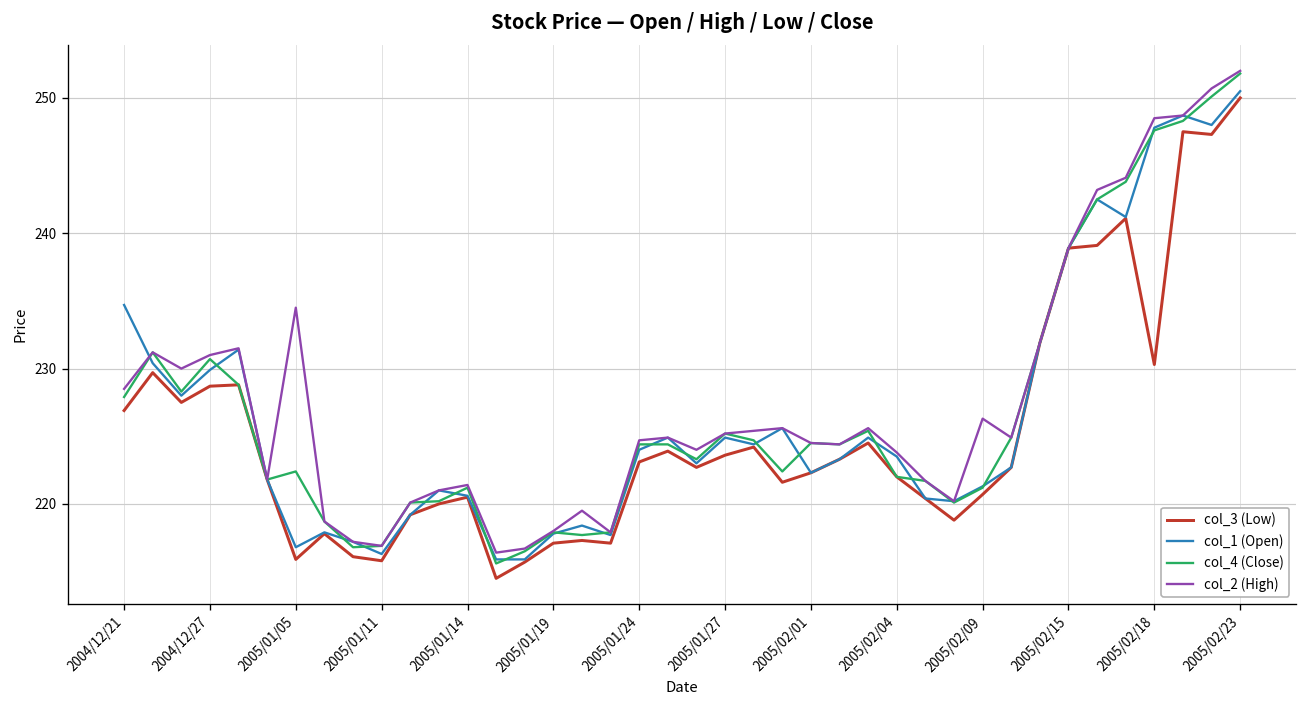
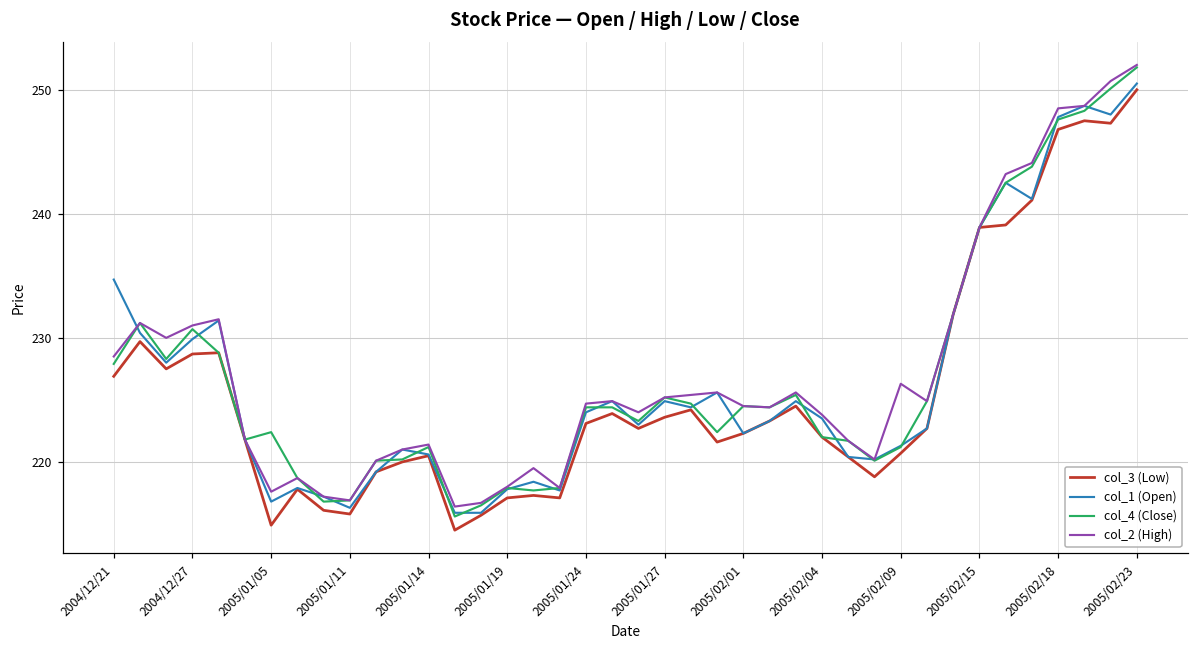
  {
    "col_3 (Low)": {
      "2004/12/21": 226.9,
      "2004/12/27": 228.7,
-     "2005/01/05": 215.9,
+     "2005/01/05": 214.9,
      "2005/01/11": 215.8,
      "2005/01/19": 217.1,
      "2005/01/24": 223.1,
      "2005/01/27": 223.6,
      "2005/02/09": 220.7,
-     "2005/02/18": 230.3,
+     "2005/02/18": 246.8,
      "2005/02/23": 250.0
    },
    "col_1 (Open)": {
      "2004/12/21": 234.7,
      "2004/12/27": 229.9,
      "2005/01/05": 216.8,
      "2005/01/11": 216.3,
      "2005/01/24": 224.0,
      "2005/01/27": 224.9,
      "2005/02/04": 223.5,
      "2005/02/23": 250.5
    },
    "col_4 (Close)": {
      "2004/12/21": 227.9,
      "2004/12/27": 230.7,
      "2005/01/05": 222.4,
      "2005/01/24": 224.4
    },
    "col_2 (High)": {
      "2004/12/21": 228.5,
      "2004/12/27": 231.0,
-     "2005/01/05": 234.5,
+     "2005/01/05": 217.6,
      "2005/01/24": 224.7,
      "2005/02/04": 223.8,
      "2005/02/09": 226.3,
      "2005/02/18": 248.5
    }
  }
